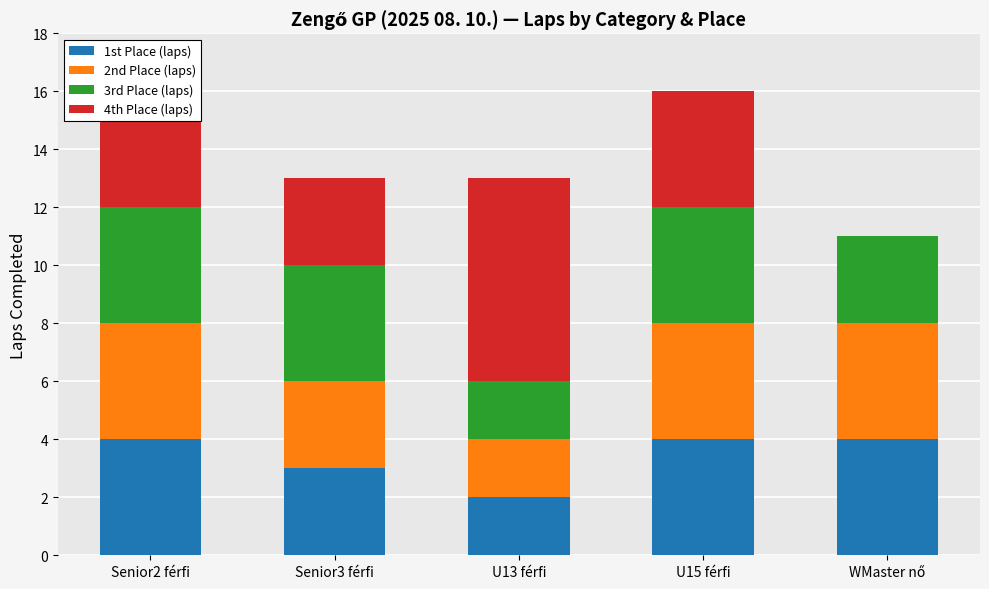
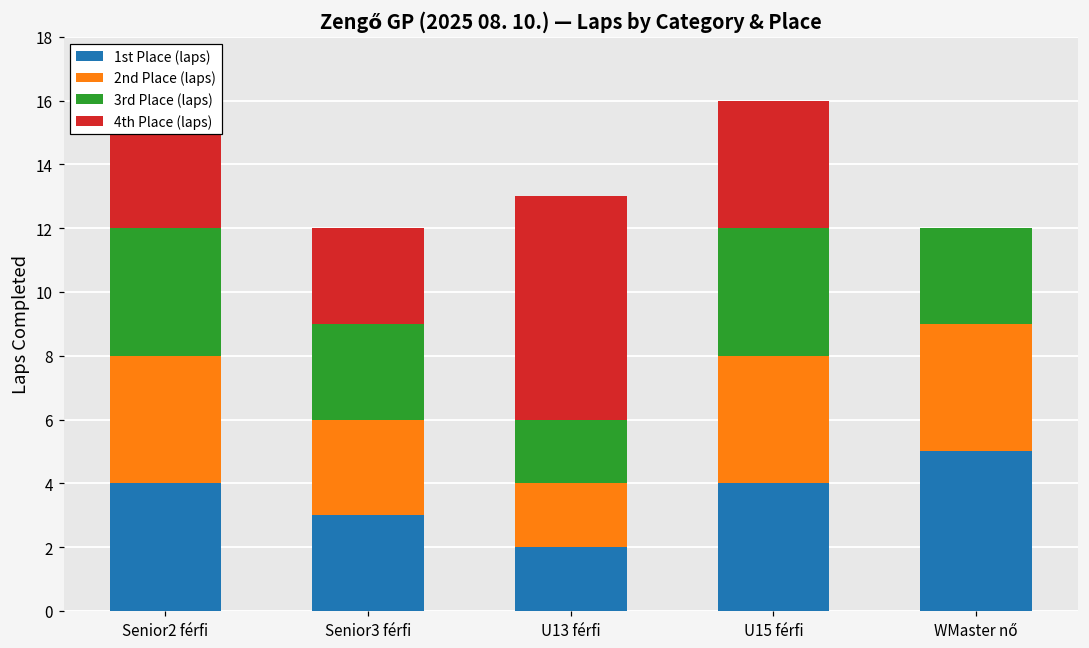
  {
    "1st Place (laps)": {
      "Senior2 férfi": 4,
      "Senior3 férfi": 3,
      "U13 férfi": 2,
      "U15 férfi": 4,
-     "WMaster nő": 4
+     "WMaster nő": 5
    },
    "2nd Place (laps)": {
      "Senior2 férfi": 4,
      "Senior3 férfi": 3,
      "U13 férfi": 2,
      "U15 férfi": 4,
      "WMaster nő": 4
    },
    "3rd Place (laps)": {
      "Senior2 férfi": 4,
-     "Senior3 férfi": 4,
+     "Senior3 férfi": 3,
      "U13 férfi": 2,
      "U15 férfi": 4,
      "WMaster nő": 3
    },
    "4th Place (laps)": {
      "Senior3 férfi": 3,
      "U13 férfi": 7,
      "U15 férfi": 4,
      "WMaster nő": 0
    }
  }
